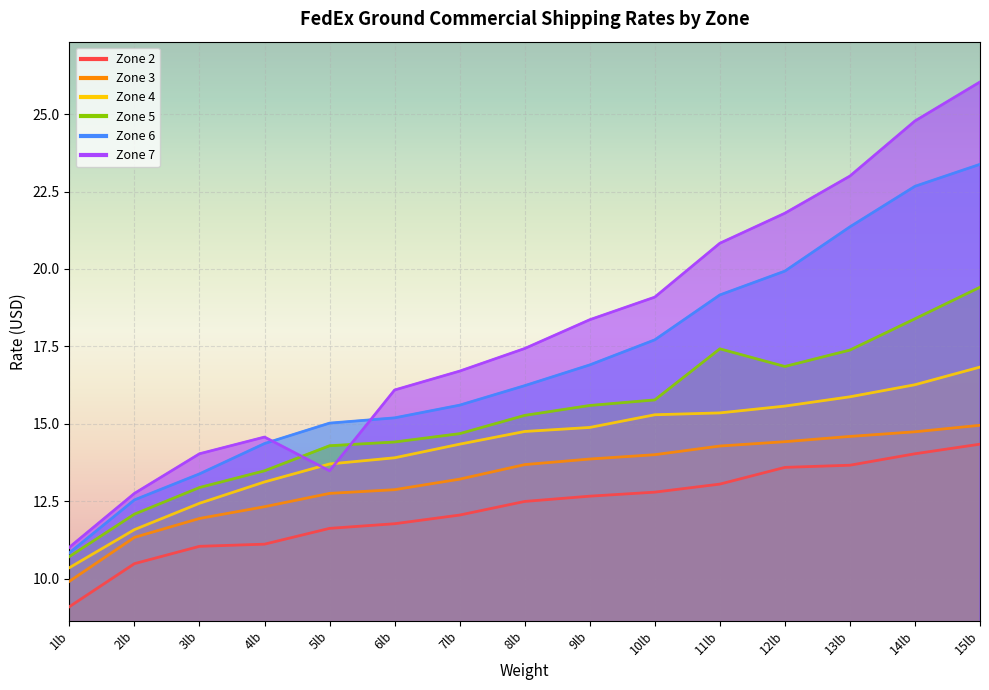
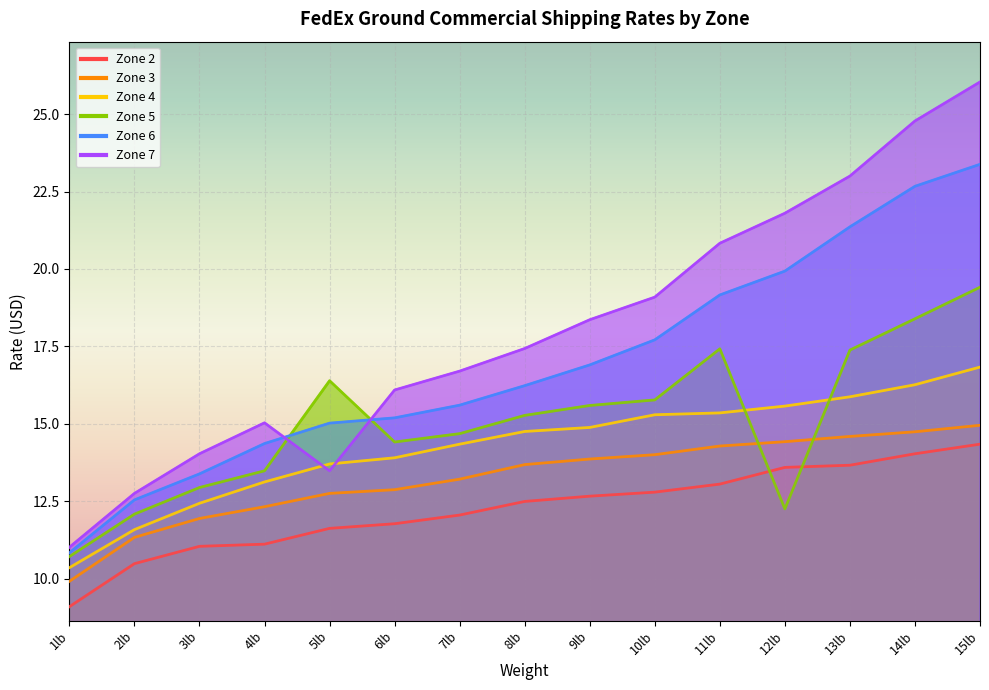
  {
    "Zone 5": {
      "1lb": 10.7,
      "2lb": 12.1,
      "3lb": 12.9,
      "4lb": 13.5,
-     "5lb": 14.3,
+     "5lb": 16.4,
      "6lb": 14.4,
      "7lb": 14.7,
      "8lb": 15.3,
      "9lb": 15.6,
      "10lb": 15.8,
      "11lb": 17.4,
-     "12lb": 16.9,
+     "12lb": 12.3,
      "13lb": 17.4,
      "14lb": 18.4,
      "15lb": 19.4
    },
    "Zone 6": {
      "1lb": 10.8,
      "2lb": 12.5,
      "3lb": 13.4,
      "4lb": 14.4,
      "5lb": 15.0,
      "6lb": 15.2,
      "7lb": 15.6,
      "8lb": 16.2,
      "9lb": 16.9,
      "10lb": 17.7,
      "11lb": 19.2,
      "12lb": 19.9,
      "13lb": 21.4,
      "14lb": 22.7,
      "15lb": 23.4
    },
    "Zone 7": {
      "1lb": 11.0,
      "2lb": 12.8,
      "3lb": 14.0,
-     "4lb": 14.6,
+     "4lb": 15.0,
      "5lb": 13.5,
      "6lb": 16.1,
      "7lb": 16.7,
      "8lb": 17.4,
      "9lb": 18.4,
      "10lb": 19.1,
      "11lb": 20.8,
      "12lb": 21.8,
      "13lb": 23.0,
      "14lb": 24.8,
      "15lb": 26.0
    }
  }
